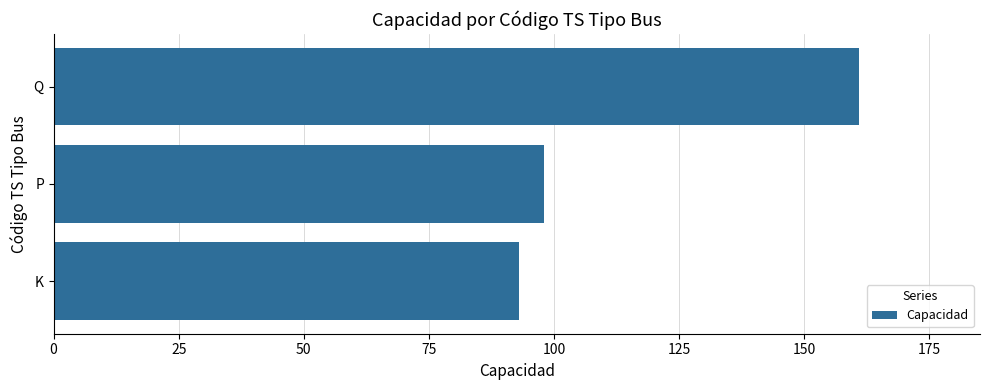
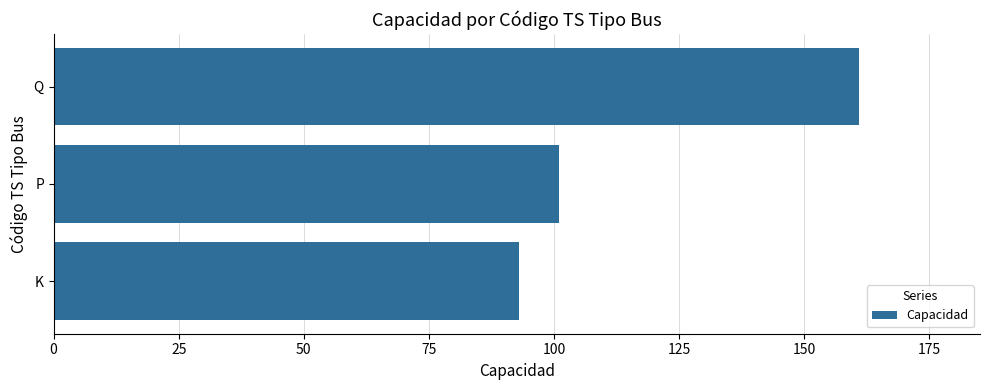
  {
    "Q": 161,
-   "P": 98,
+   "P": 101,
    "K": 93
  }
